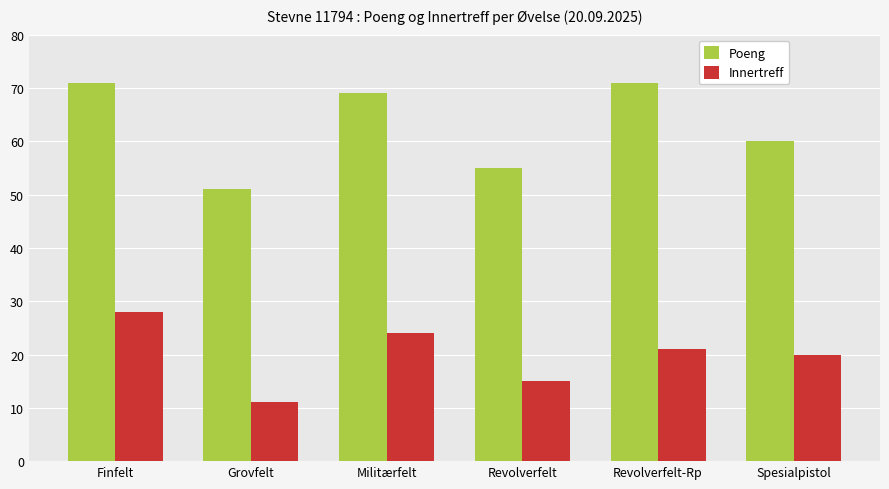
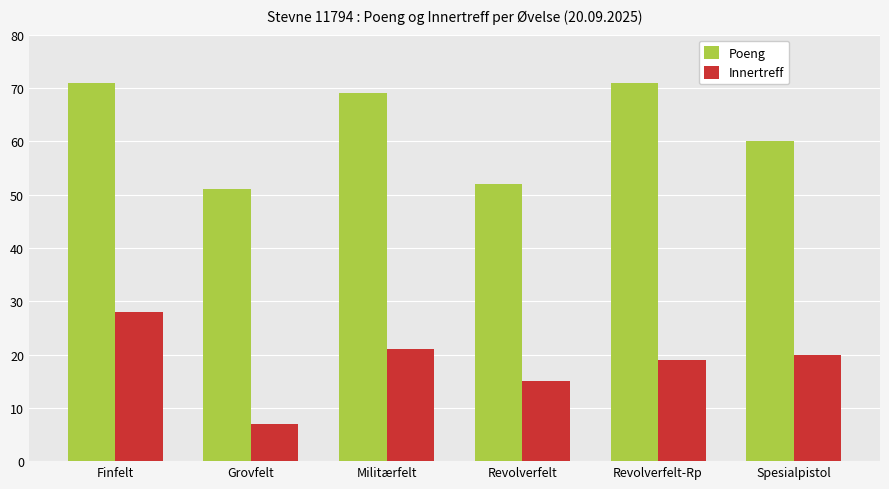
  {
    "Poeng": {
      "Finfelt": 71,
      "Grovfelt": 51,
      "Militærfelt": 69,
-     "Revolverfelt": 55,
+     "Revolverfelt": 52,
      "Revolverfelt-Rp": 71,
      "Spesialpistol": 60
    },
    "Innertreff": {
      "Finfelt": 28,
-     "Grovfelt": 11,
-     "Militærfelt": 24,
+     "Grovfelt": 7,
+     "Militærfelt": 21,
      "Revolverfelt": 15,
-     "Revolverfelt-Rp": 21,
+     "Revolverfelt-Rp": 19,
      "Spesialpistol": 20
    }
  }
